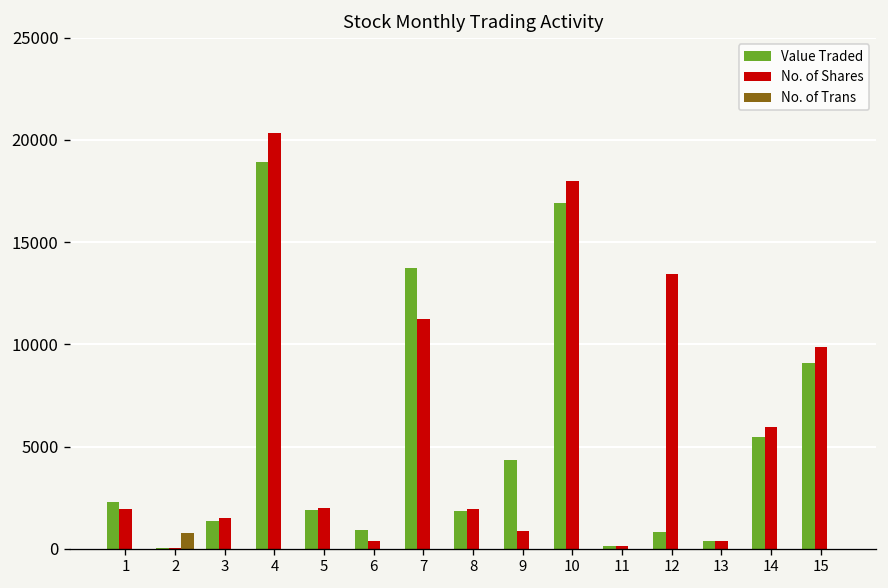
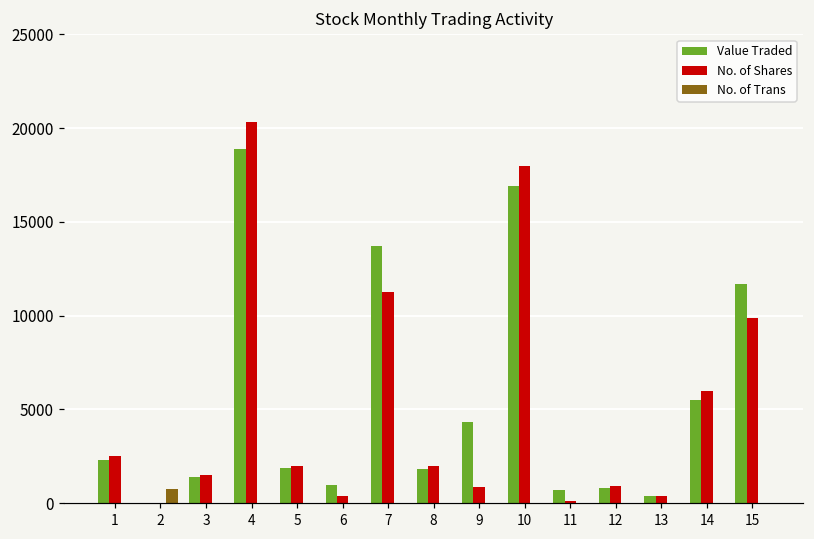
  {
    "Value Traded": {
      "1": 2300,
      "3": 1400,
      "4": 18900,
      "5": 1900,
      "6": 900,
      "7": 13700,
      "8": 1800,
      "9": 4300,
      "10": 16900,
-     "11": 100,
+     "11": 700,
      "12": 800,
      "13": 400,
      "14": 5500,
-     "15": 9100
+     "15": 11700
    },
    "No. of Shares": {
-     "1": 1900,
+     "1": 2500,
      "3": 1500,
      "4": 20300,
      "5": 2000,
      "6": 400,
      "7": 11200,
      "8": 2000,
      "9": 900,
      "10": 18000,
-     "12": 13400,
+     "12": 900,
      "13": 400,
      "14": 6000,
      "15": 9900
    },
    "No. of Trans": {
      "2": 800
    }
  }
